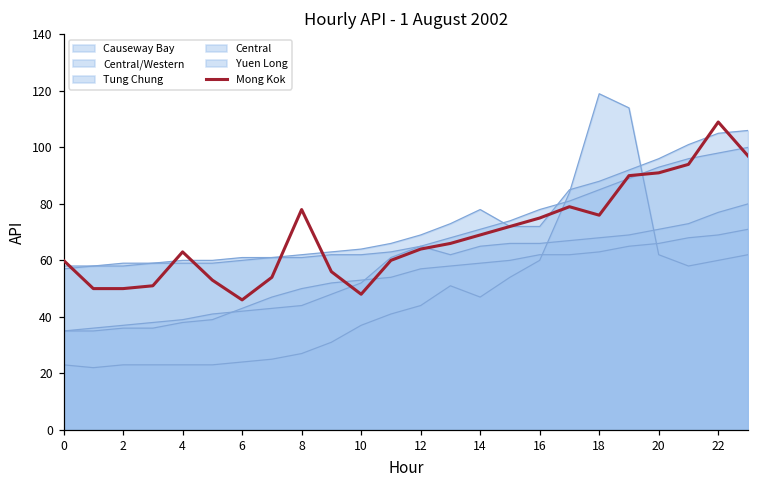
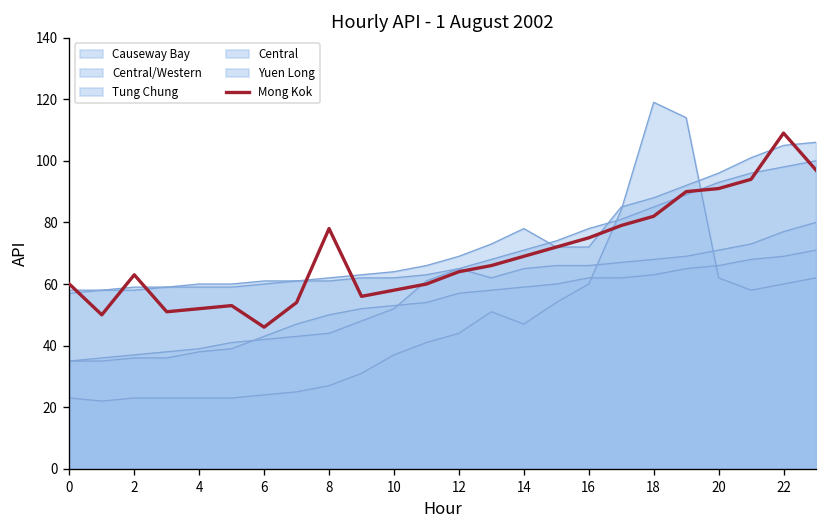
  {
    "Mong Kok": {
      "0": 60,
-     "2": 50,
-     "4": 63,
+     "2": 63,
+     "4": 52,
      "6": 46,
      "8": 78,
-     "10": 48,
+     "10": 58,
      "14": 69,
      "16": 75,
-     "18": 76,
+     "18": 82,
      "20": 91,
      "22": 109
    }
  }
